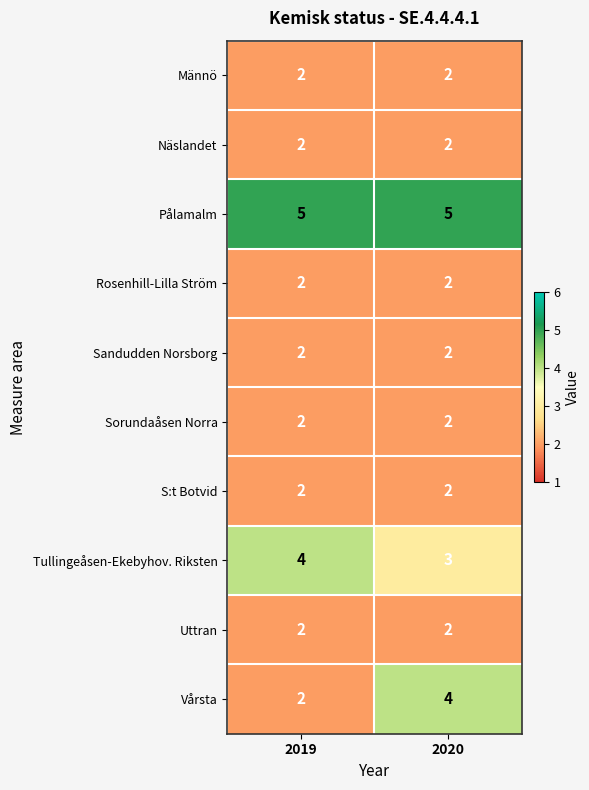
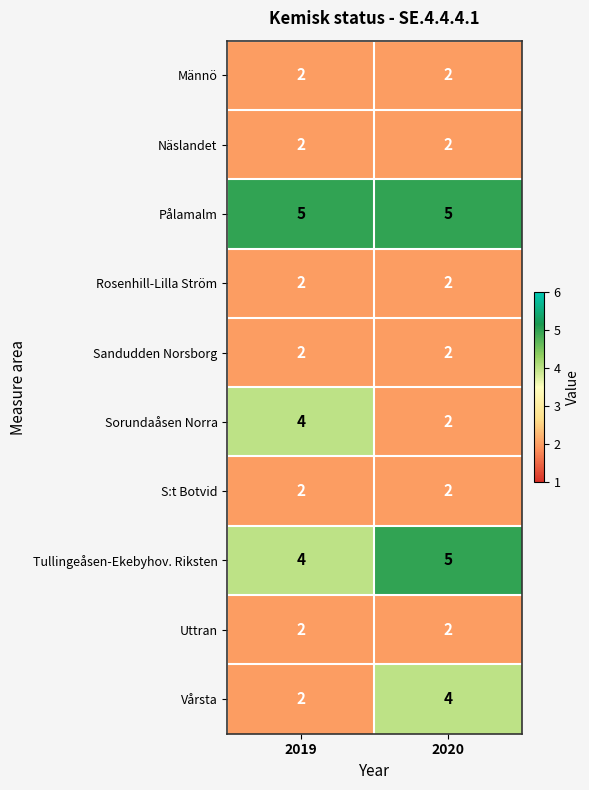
  {
    "Männö": {
      "2019": 2,
      "2020": 2
    },
    "Näslandet": {
      "2019": 2,
      "2020": 2
    },
    "Pålamalm": {
      "2019": 5,
      "2020": 5
    },
    "Rosenhill-Lilla Ström": {
      "2019": 2,
      "2020": 2
    },
    "Sandudden Norsborg": {
      "2019": 2,
      "2020": 2
    },
    "Sorundaåsen Norra": {
-     "2019": 2,
+     "2019": 4,
      "2020": 2
    },
    "S:t Botvid": {
      "2019": 2,
      "2020": 2
    },
    "Tullingeåsen-Ekebyhov. Riksten": {
      "2019": 4,
-     "2020": 3
+     "2020": 5
    },
    "Uttran": {
      "2019": 2,
      "2020": 2
    },
    "Vårsta": {
      "2019": 2,
      "2020": 4
    }
  }
